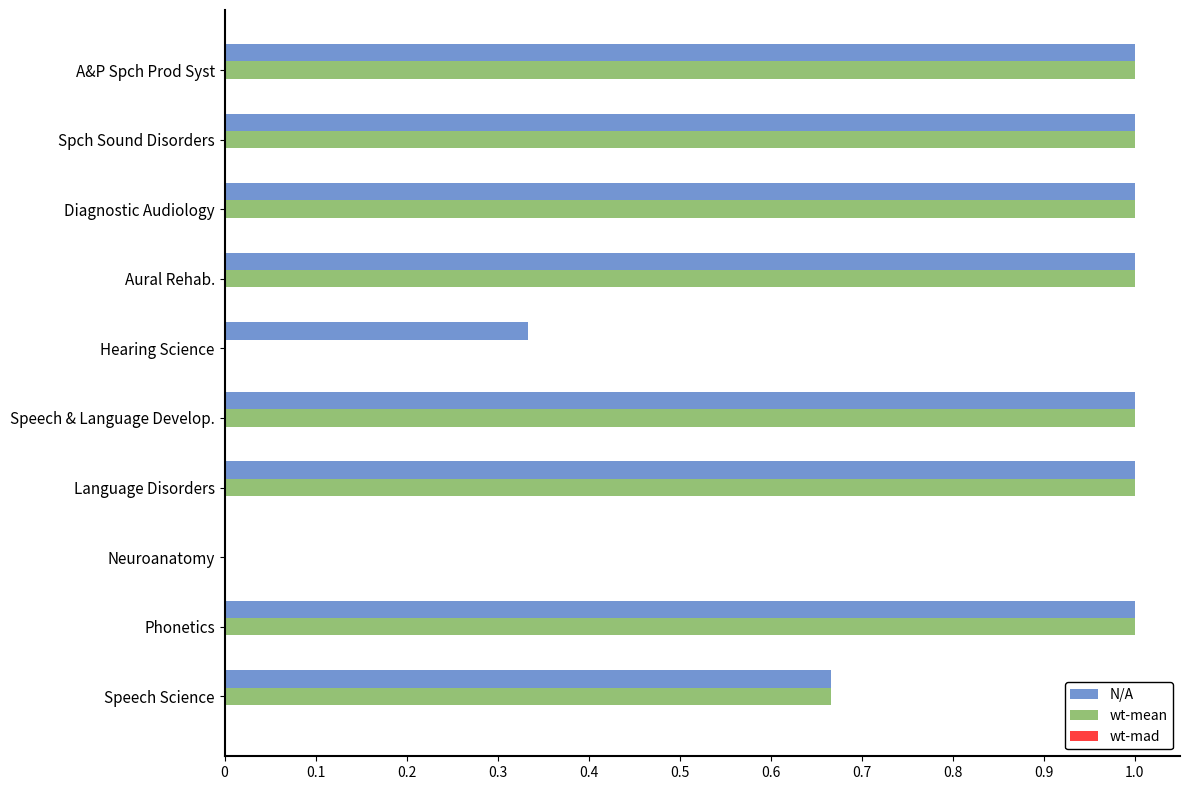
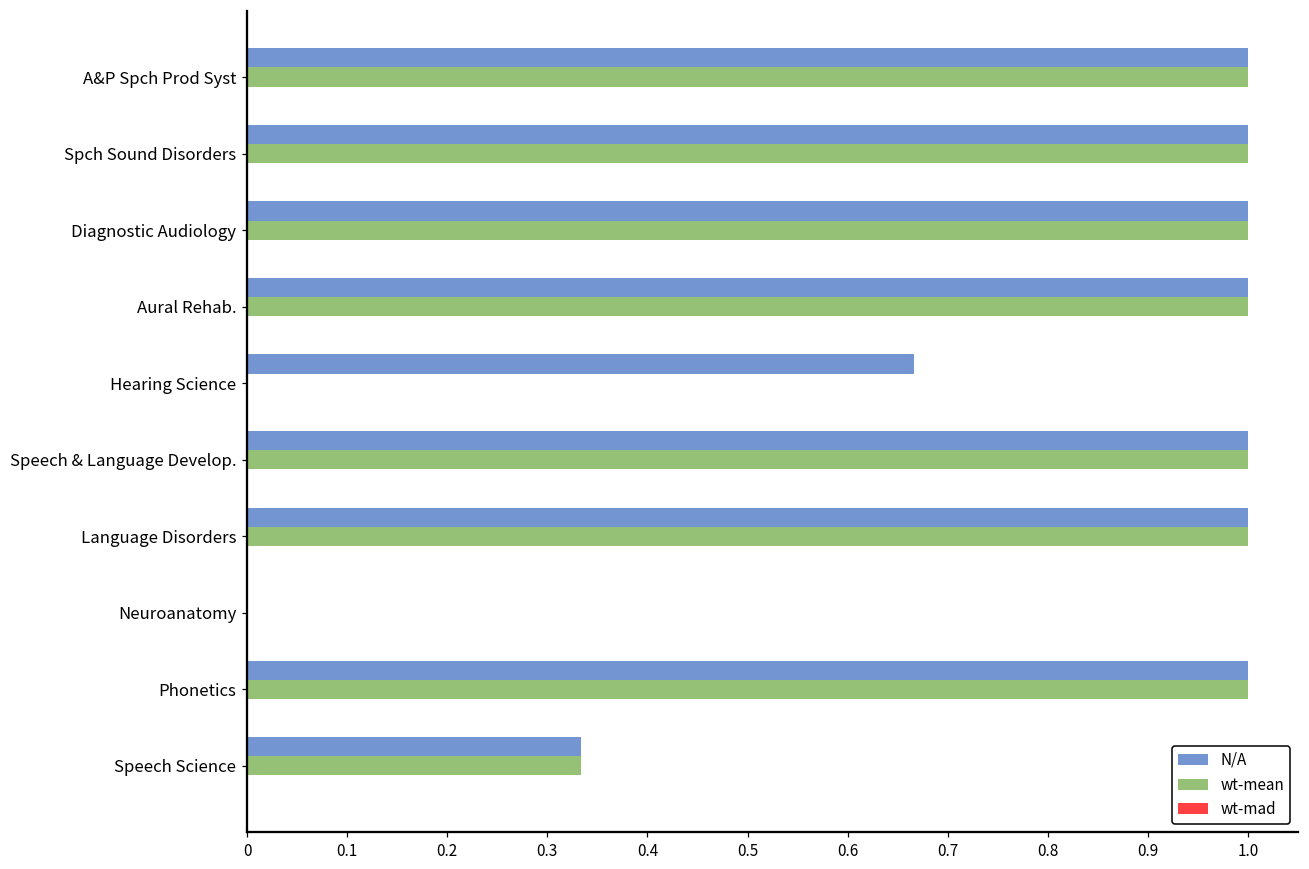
  {
    "N/A": {
      "A&P Spch Prod Syst": 1.00,
      "Spch Sound Disorders": 1.00,
      "Diagnostic Audiology": 1.00,
      "Aural Rehab.": 1.00,
-     "Hearing Science": 0.33,
+     "Hearing Science": 0.67,
      "Speech & Language Develop.": 1.00,
      "Language Disorders": 1.00,
      "Neuroanatomy": 0.00,
      "Phonetics": 1.00,
-     "Speech Science": 0.67
+     "Speech Science": 0.33
    },
    "wt-mean": {
      "A&P Spch Prod Syst": 1.00,
      "Spch Sound Disorders": 1.00,
      "Diagnostic Audiology": 1.00,
      "Aural Rehab.": 1.00,
      "Hearing Science": 0.00,
      "Speech & Language Develop.": 1.00,
      "Language Disorders": 1.00,
      "Neuroanatomy": 0.00,
      "Phonetics": 1.00,
-     "Speech Science": 0.67
+     "Speech Science": 0.33
    },
    "wt-mad": {
      "A&P Spch Prod Syst": 0.00,
      "Spch Sound Disorders": 0.00,
      "Diagnostic Audiology": 0.00,
      "Aural Rehab.": 0.00,
      "Hearing Science": 0.00,
      "Speech & Language Develop.": 0.00,
      "Language Disorders": 0.00,
      "Neuroanatomy": 0.00,
      "Phonetics": 0.00,
      "Speech Science": 0.00
    }
  }
